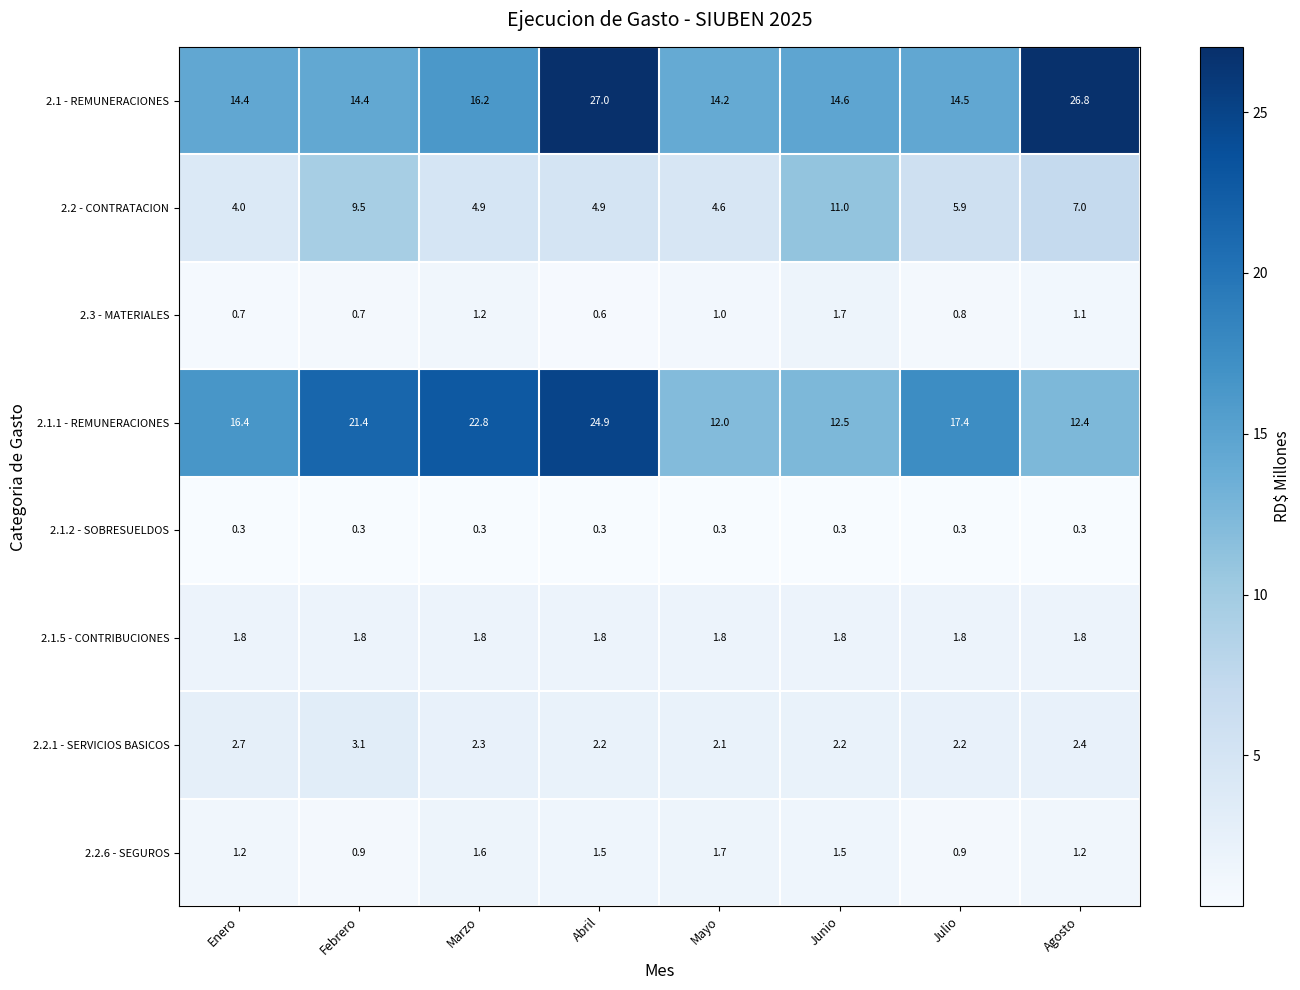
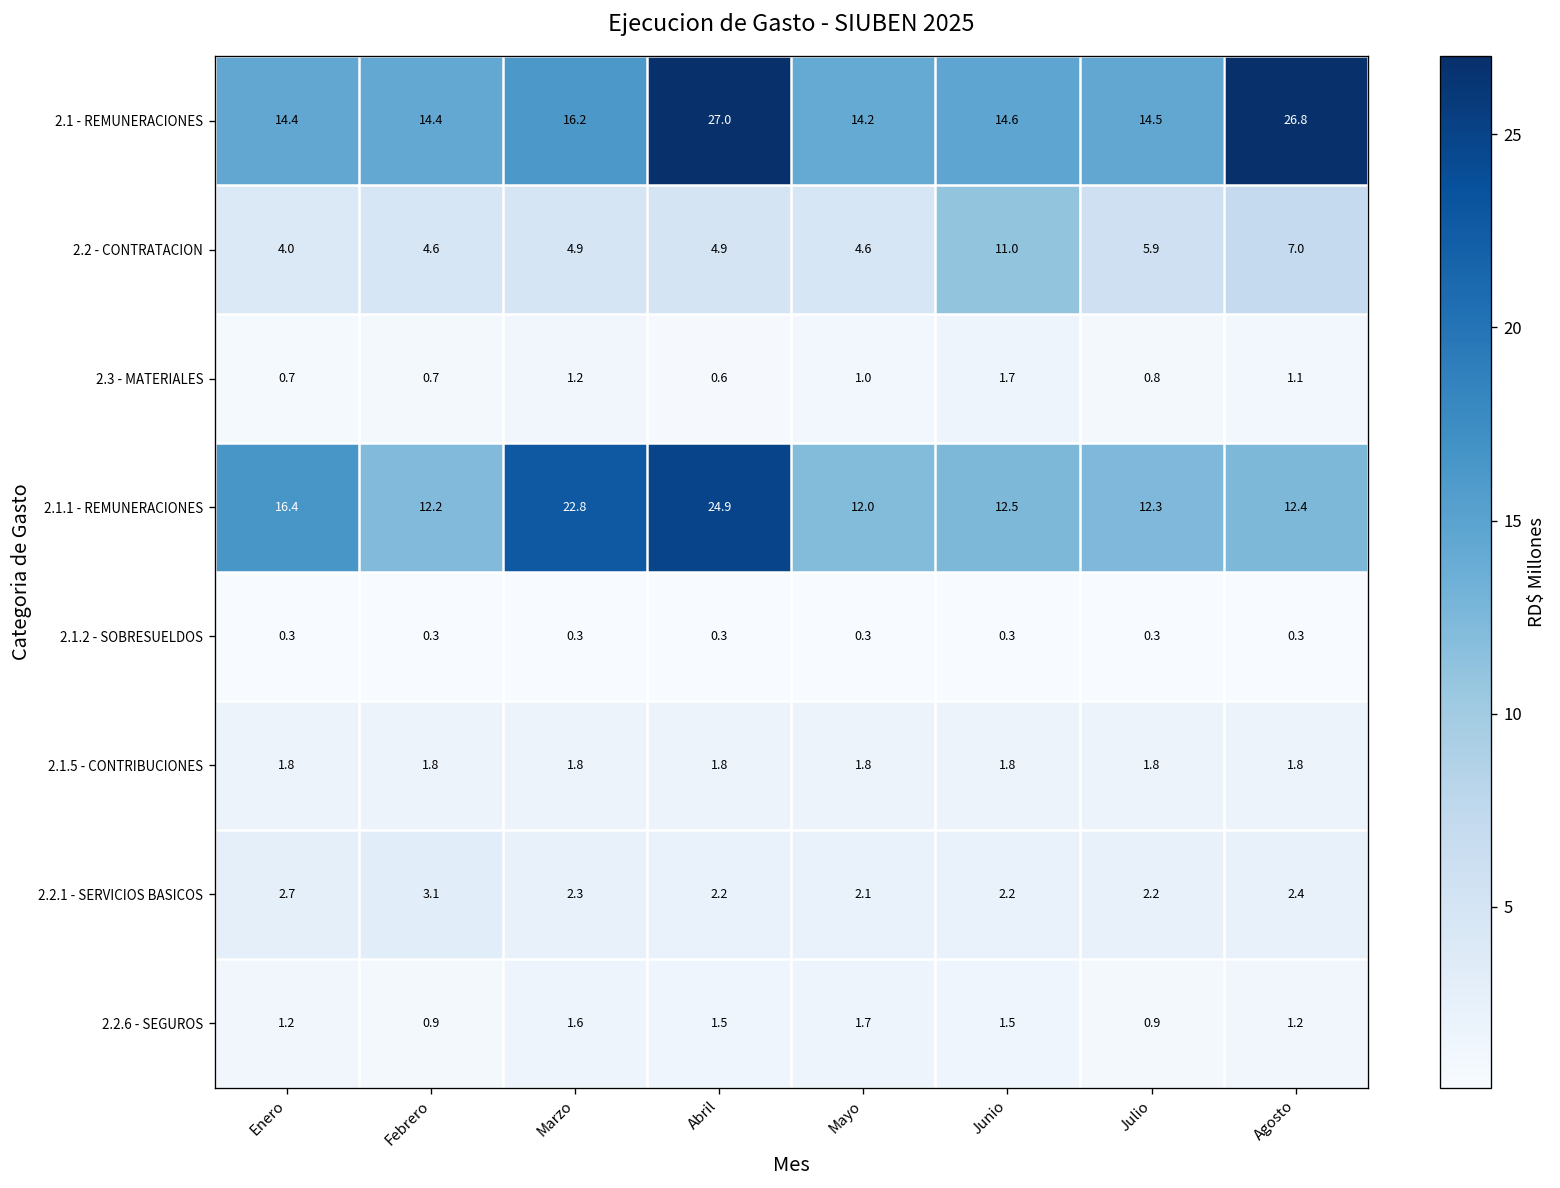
  {
    "2.1 - REMUNERACIONES": {
      "Enero": 14.4,
      "Febrero": 14.4,
      "Marzo": 16.2,
      "Abril": 27.0,
      "Mayo": 14.2,
      "Junio": 14.6,
      "Julio": 14.5,
      "Agosto": 26.8
    },
    "2.2 - CONTRATACION": {
      "Enero": 4.0,
-     "Febrero": 9.5,
+     "Febrero": 4.6,
      "Marzo": 4.9,
      "Abril": 4.9,
      "Mayo": 4.6,
      "Junio": 11.0,
      "Julio": 5.9,
      "Agosto": 7.0
    },
    "2.3 - MATERIALES": {
      "Enero": 0.7,
      "Febrero": 0.7,
      "Marzo": 1.2,
      "Abril": 0.6,
      "Mayo": 1.0,
      "Junio": 1.7,
      "Julio": 0.8,
      "Agosto": 1.1
    },
    "2.1.1 - REMUNERACIONES": {
      "Enero": 16.4,
-     "Febrero": 21.4,
+     "Febrero": 12.2,
      "Marzo": 22.8,
      "Abril": 24.9,
      "Mayo": 12.0,
      "Junio": 12.5,
-     "Julio": 17.4,
+     "Julio": 12.3,
      "Agosto": 12.4
    },
    "2.1.2 - SOBRESUELDOS": {
      "Enero": 0.3,
      "Febrero": 0.3,
      "Marzo": 0.3,
      "Abril": 0.3,
      "Mayo": 0.3,
      "Junio": 0.3,
      "Julio": 0.3,
      "Agosto": 0.3
    },
    "2.1.5 - CONTRIBUCIONES": {
      "Enero": 1.8,
      "Febrero": 1.8,
      "Marzo": 1.8,
      "Abril": 1.8,
      "Mayo": 1.8,
      "Junio": 1.8,
      "Julio": 1.8,
      "Agosto": 1.8
    },
    "2.2.1 - SERVICIOS BASICOS": {
      "Enero": 2.7,
      "Febrero": 3.1,
      "Marzo": 2.3,
      "Abril": 2.2,
      "Mayo": 2.1,
      "Junio": 2.2,
      "Julio": 2.2,
      "Agosto": 2.4
    },
    "2.2.6 - SEGUROS": {
      "Enero": 1.2,
      "Febrero": 0.9,
      "Marzo": 1.6,
      "Abril": 1.5,
      "Mayo": 1.7,
      "Junio": 1.5,
      "Julio": 0.9,
      "Agosto": 1.2
    }
  }
